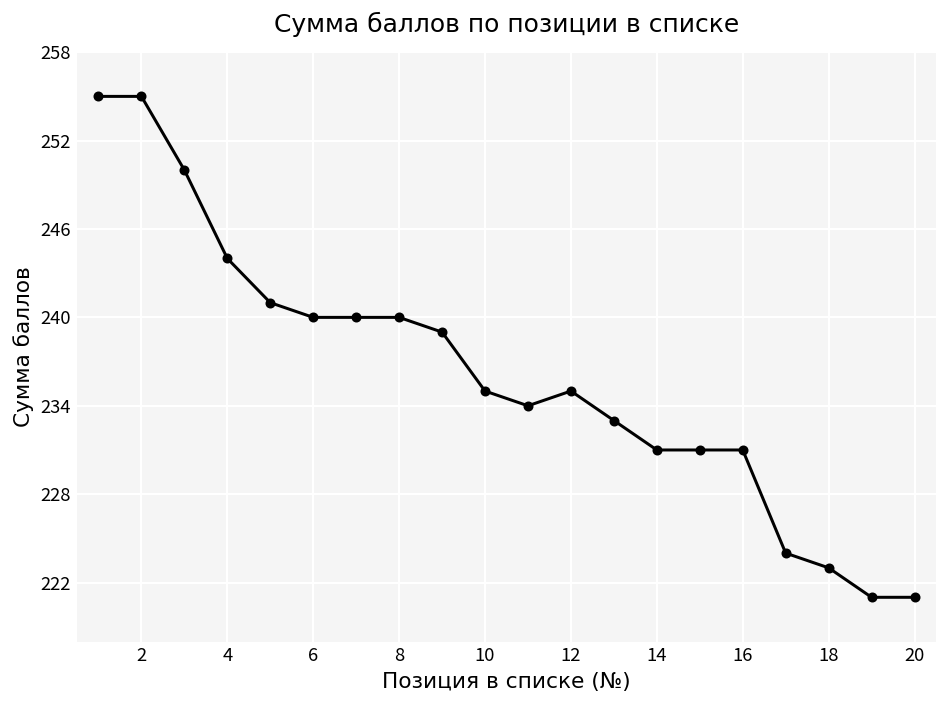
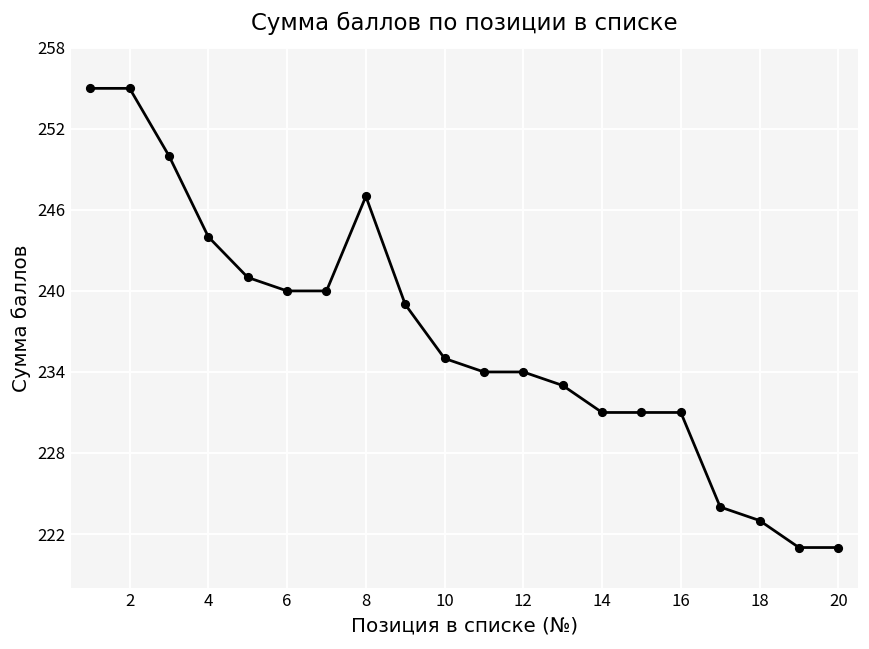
  {
    "2": 255,
    "4": 244,
    "6": 240,
-   "8": 240,
+   "8": 247,
    "10": 235,
-   "12": 235,
+   "12": 234,
    "14": 231,
    "16": 231,
    "18": 223,
    "20": 221
  }
